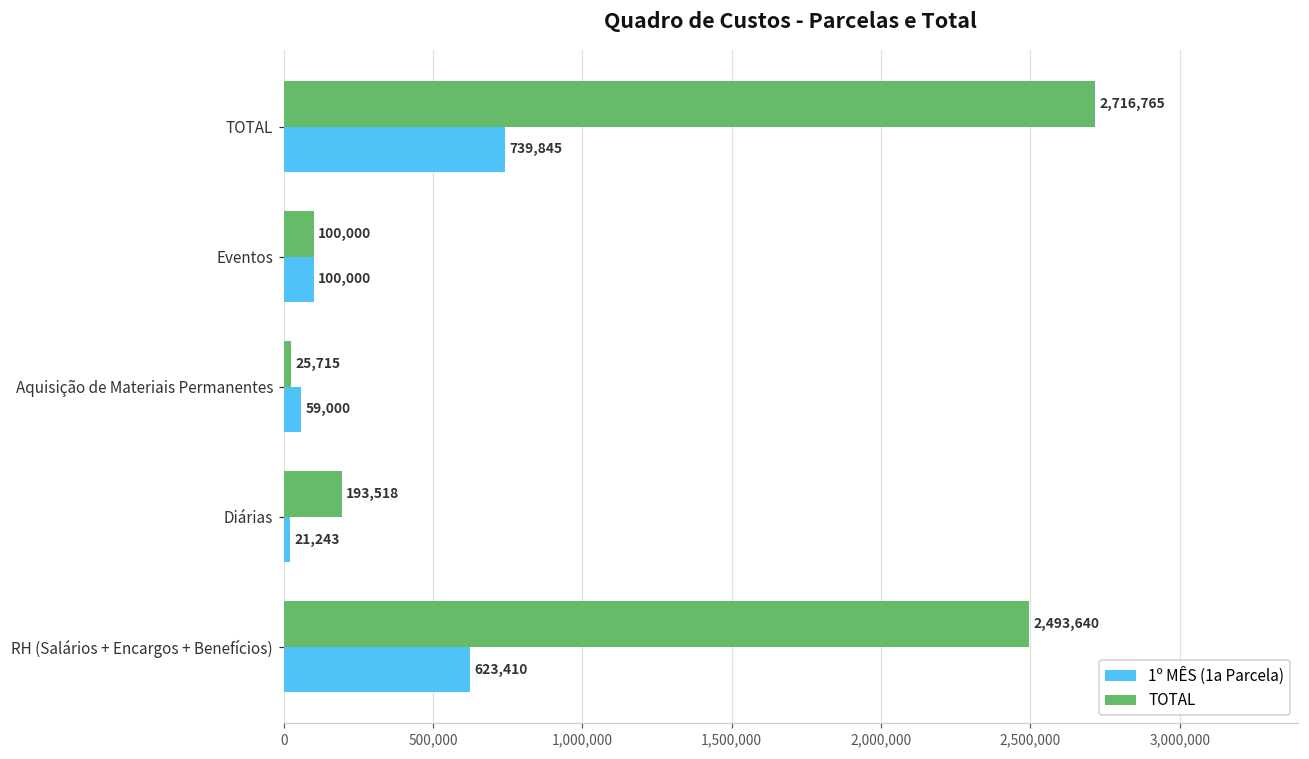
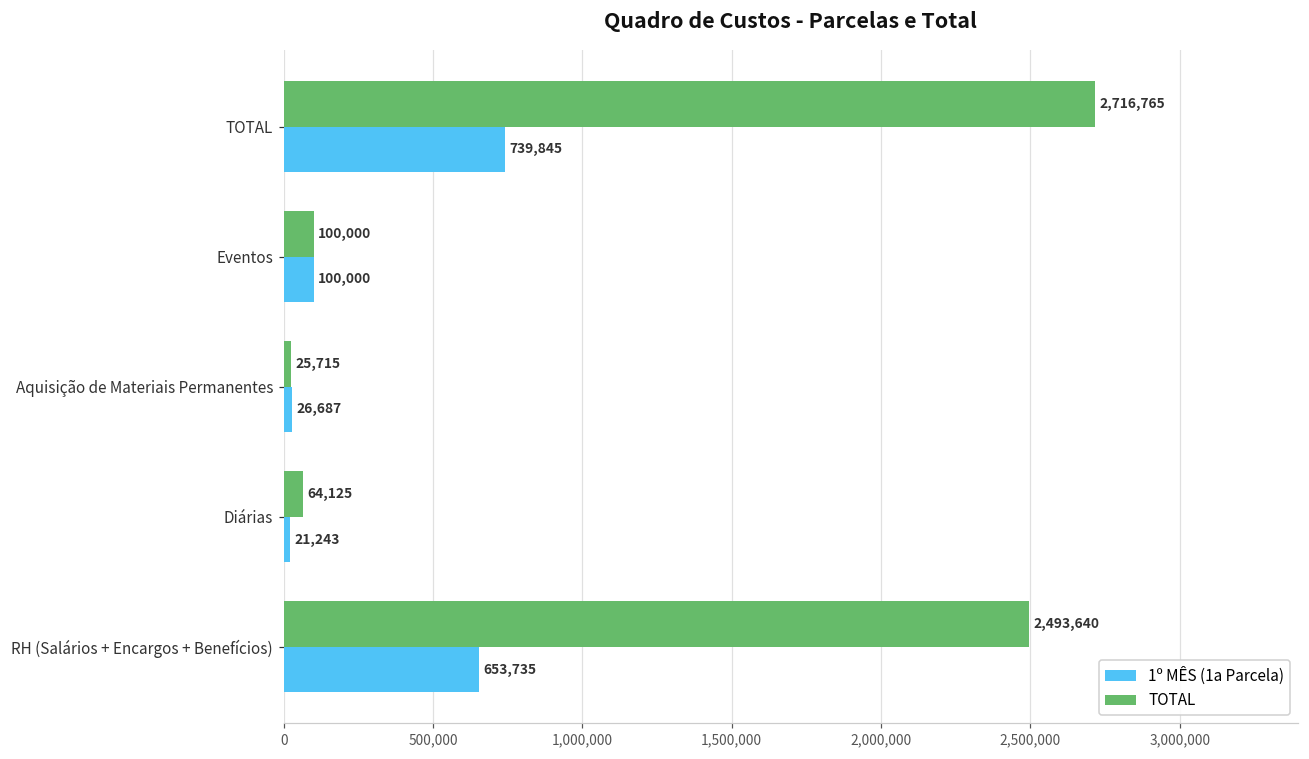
  {
    "1º MÊS (1a Parcela)": {
      "TOTAL": "739,845",
      "Eventos": "100,000",
-     "Aquisição de Materiais Permanentes": "59,000",
+     "Aquisição de Materiais Permanentes": "26,687",
      "Diárias": "21,243",
-     "RH (Salários + Encargos + Benefícios)": "623,410"
+     "RH (Salários + Encargos + Benefícios)": "653,735"
    },
    "TOTAL": {
      "TOTAL": "2,716,765",
      "Eventos": "100,000",
      "Aquisição de Materiais Permanentes": "25,715",
-     "Diárias": "193,518",
+     "Diárias": "64,125",
      "RH (Salários + Encargos + Benefícios)": "2,493,640"
    }
  }
